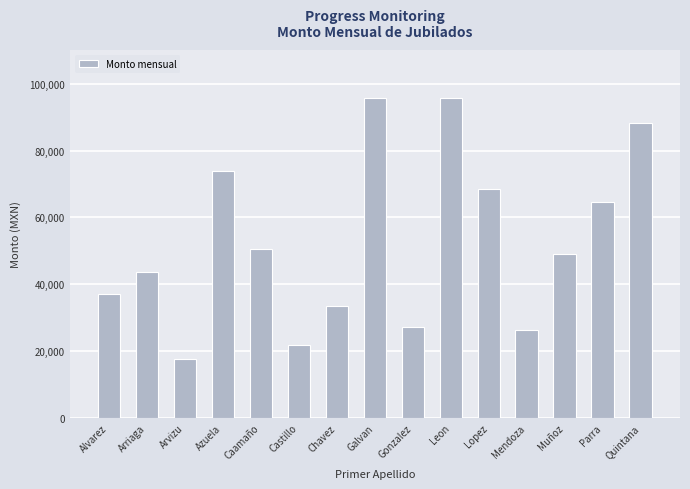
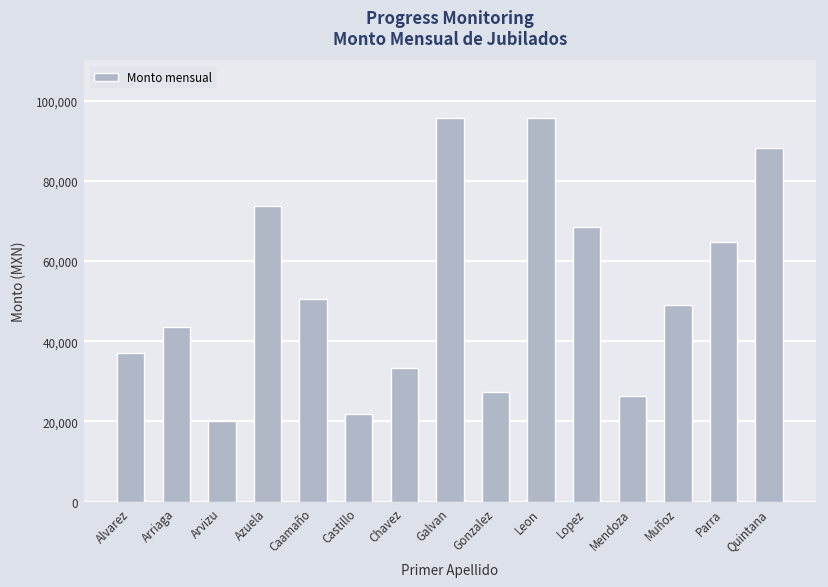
  {
    "Alvarez": "37,000",
    "Arriaga": "44,000",
-   "Arvizu": "18,000",
+   "Arvizu": "20,000",
    "Azuela": "74,000",
    "Caamaño": "51,000",
    "Castillo": "22,000",
    "Chavez": "33,000",
    "Galvan": "96,000",
    "Gonzalez": "27,000",
    "Leon": "96,000",
    "Lopez": "68,000",
    "Mendoza": "26,000",
    "Muñoz": "49,000",
    "Parra": "65,000",
    "Quintana": "88,000"
  }
